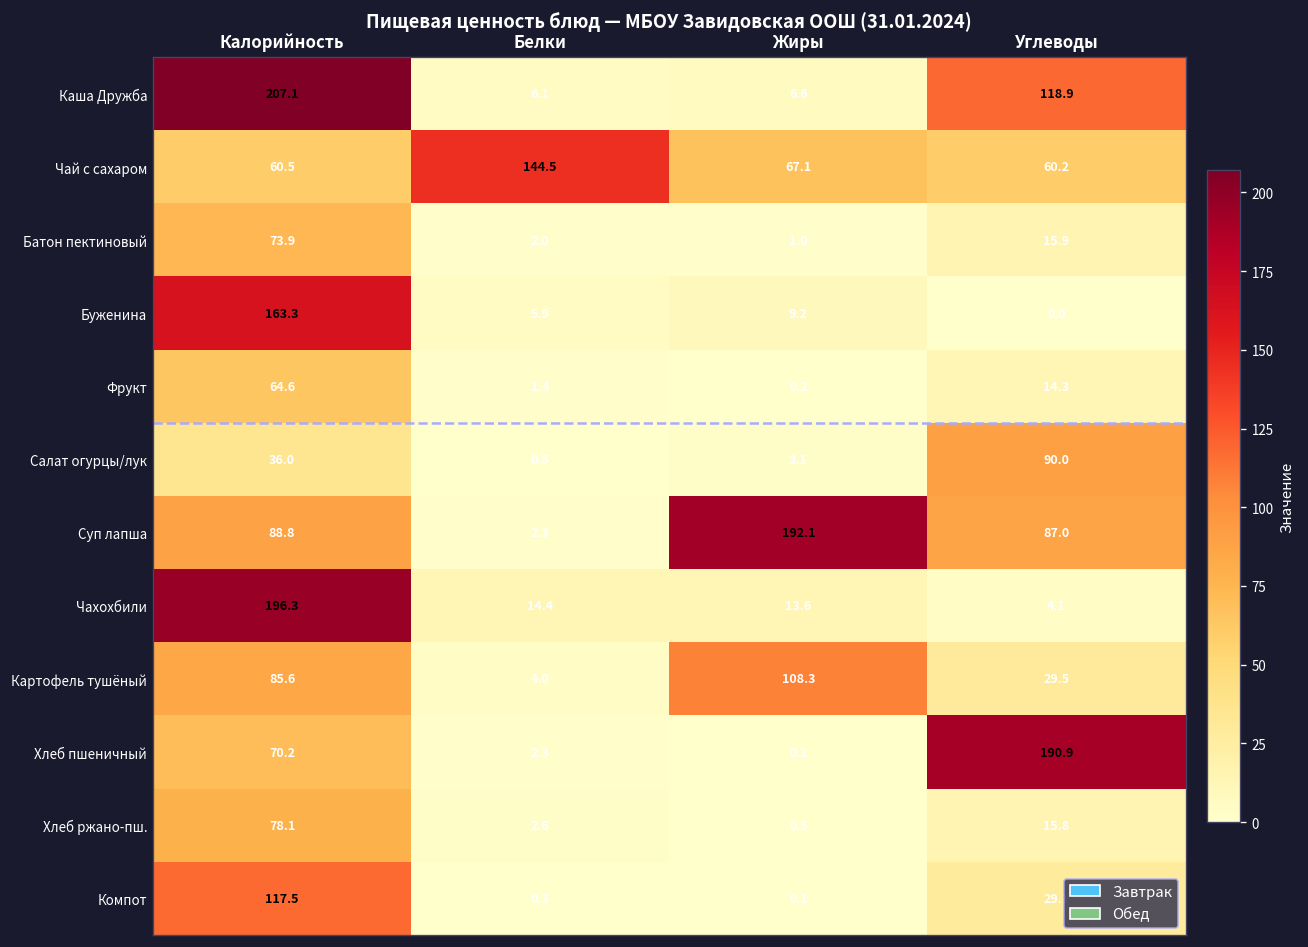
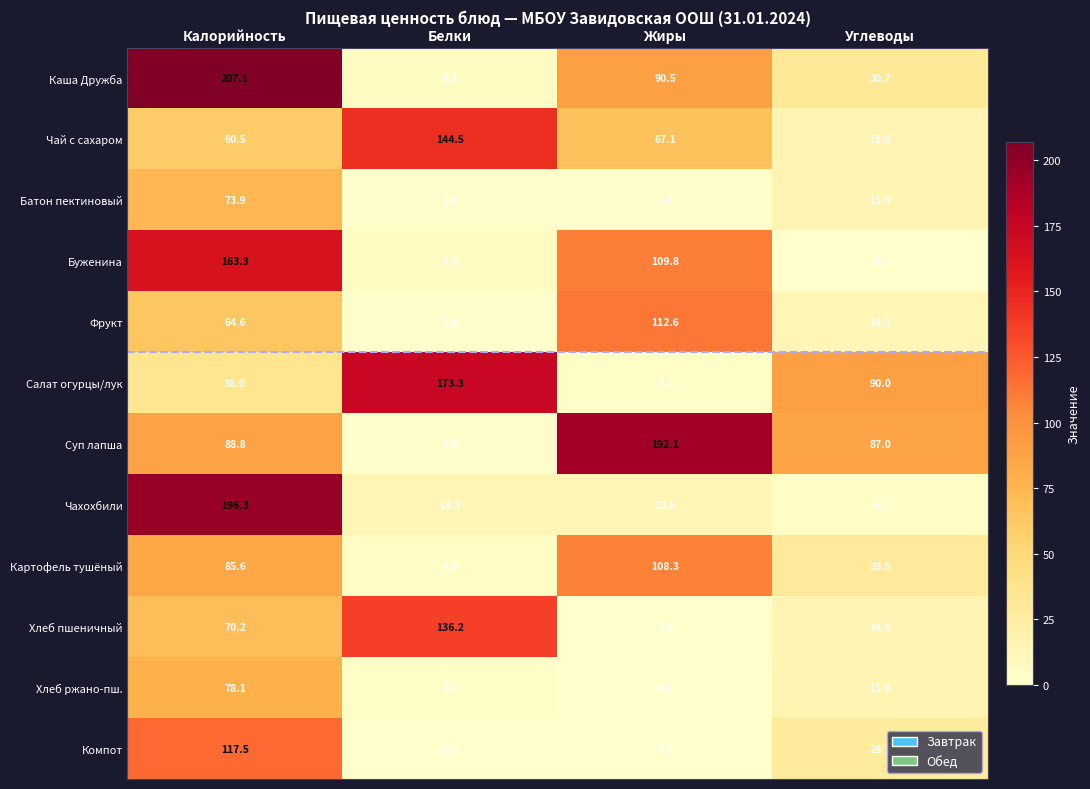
  {
    "Каша Дружба": {
      "Калорийность": 207.1,
      "Белки": 6.1,
-     "Жиры": 6.6,
-     "Углеводы": 118.9
+     "Жиры": 90.5,
+     "Углеводы": 30.7
    },
    "Чай с сахаром": {
      "Калорийность": 60.5,
      "Белки": 144.5,
      "Жиры": 67.1,
-     "Углеводы": 60.2
+     "Углеводы": 15.0
    },
    "Батон пектиновый": {
      "Калорийность": 73.9,
      "Белки": 2.0,
      "Жиры": 1.0,
      "Углеводы": 15.9
    },
    "Буженина": {
      "Калорийность": 163.3,
      "Белки": 5.9,
-     "Жиры": 9.2,
+     "Жиры": 109.8,
      "Углеводы": 0.0
    },
    "Фрукт": {
      "Калорийность": 64.6,
      "Белки": 1.4,
-     "Жиры": 0.2,
+     "Жиры": 112.6,
      "Углеводы": 14.3
    },
    "Салат огурцы/лук": {
      "Калорийность": 36.0,
-     "Белки": 0.5,
+     "Белки": 173.3,
      "Жиры": 3.1,
      "Углеводы": 90.0
    },
    "Суп лапша": {
      "Калорийность": 88.8,
      "Белки": 2.3,
      "Жиры": 192.1,
      "Углеводы": 87.0
    },
    "Чахохбили": {
      "Калорийность": 196.3,
      "Белки": 14.4,
      "Жиры": 13.6,
      "Углеводы": 4.1
    },
    "Картофель тушёный": {
      "Калорийность": 85.6,
      "Белки": 4.0,
      "Жиры": 108.3,
      "Углеводы": 29.5
    },
    "Хлеб пшеничный": {
      "Калорийность": 70.2,
-     "Белки": 2.3,
+     "Белки": 136.2,
      "Жиры": 0.2,
-     "Углеводы": 190.9
+     "Углеводы": 14.8
    },
    "Хлеб ржано-пш.": {
      "Калорийность": 78.1,
      "Белки": 2.6,
      "Жиры": 0.5,
      "Углеводы": 15.8
    },
    "Компот": {
      "Калорийность": 117.5,
      "Белки": 0.3,
      "Жиры": 0.1
    }
  }
